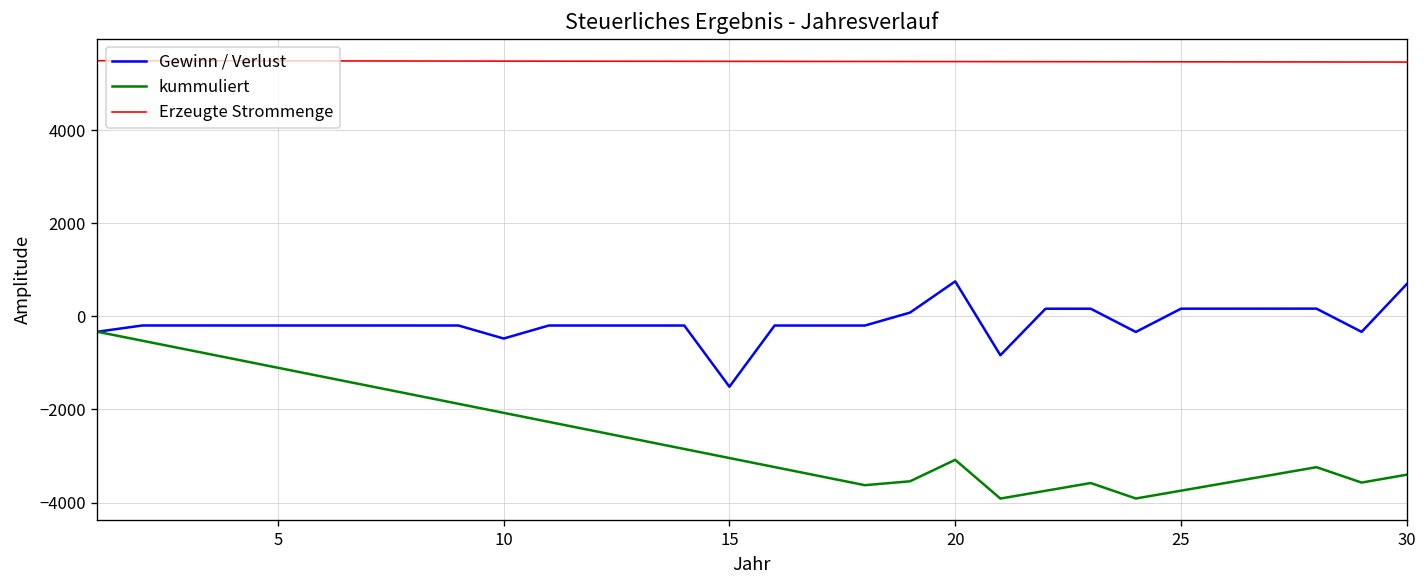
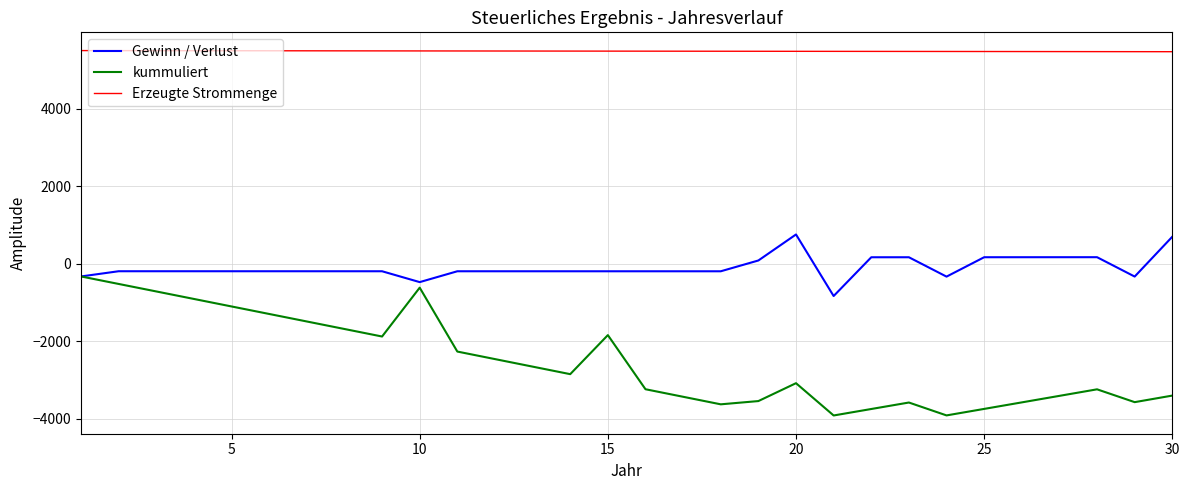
  {
    "Gewinn / Verlust": {
      "5": -200,
      "10": -500,
-     "15": -1500,
+     "15": -200,
      "20": 800,
      "25": 200,
      "30": 700
    },
    "kummuliert": {
      "5": -1100,
-     "10": -2100,
-     "15": -3000,
+     "10": -600,
+     "15": -1800,
      "20": -3100,
      "25": -3700,
      "30": -3400
    },
    "Erzeugte Strommenge": {
      "10": 5500,
      "15": 5500,
      "20": 5500,
      "25": 5500,
      "30": 5500
    }
  }
